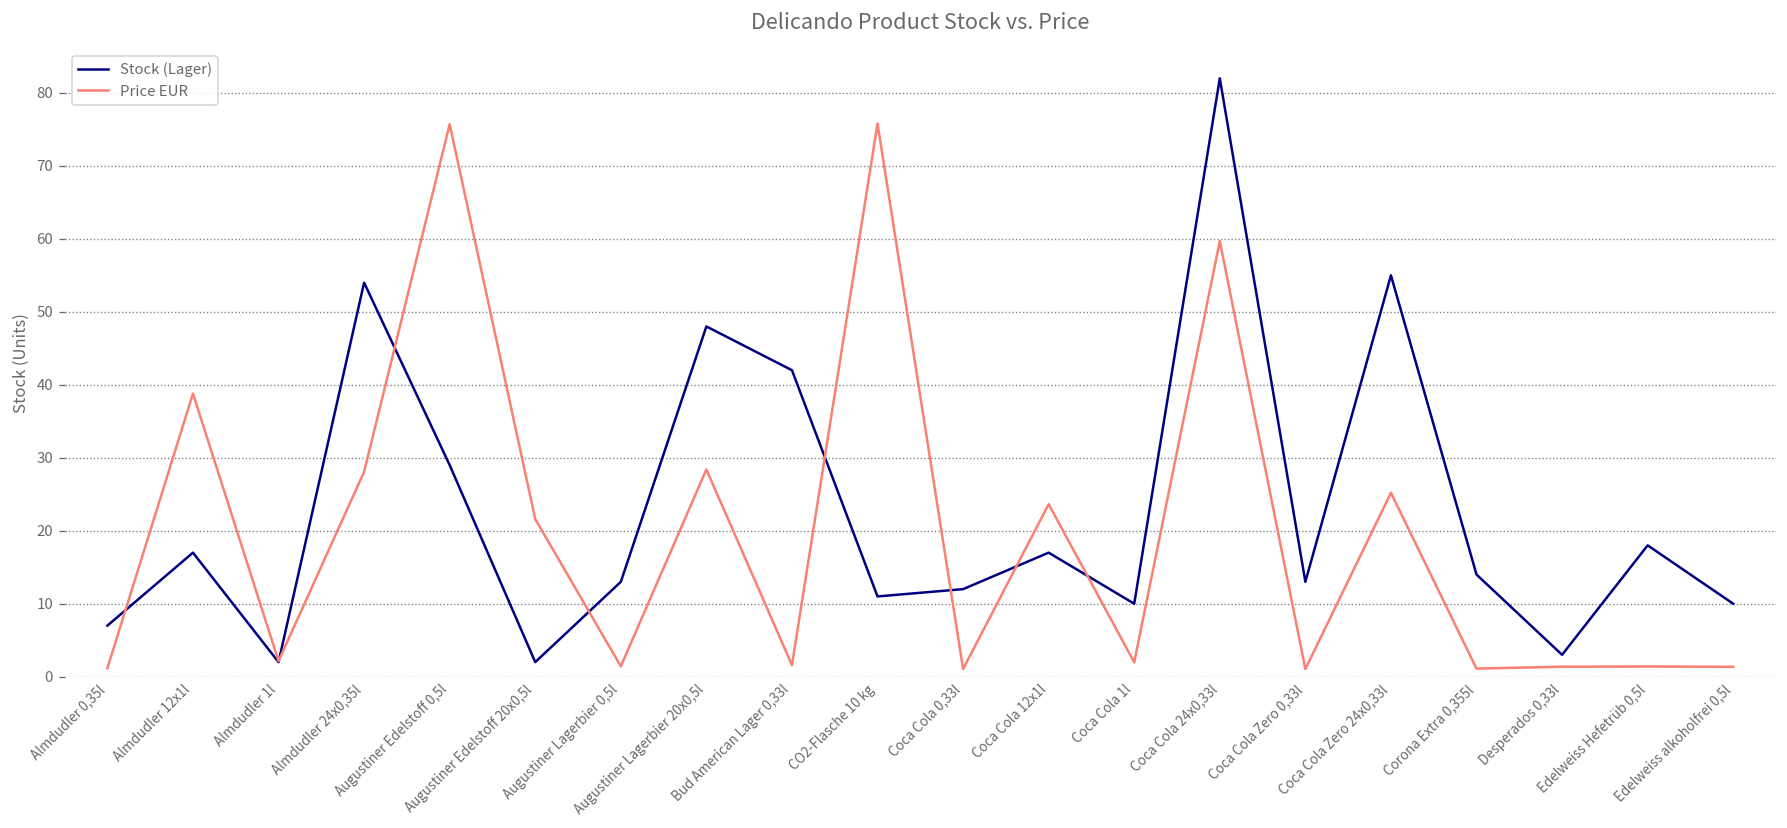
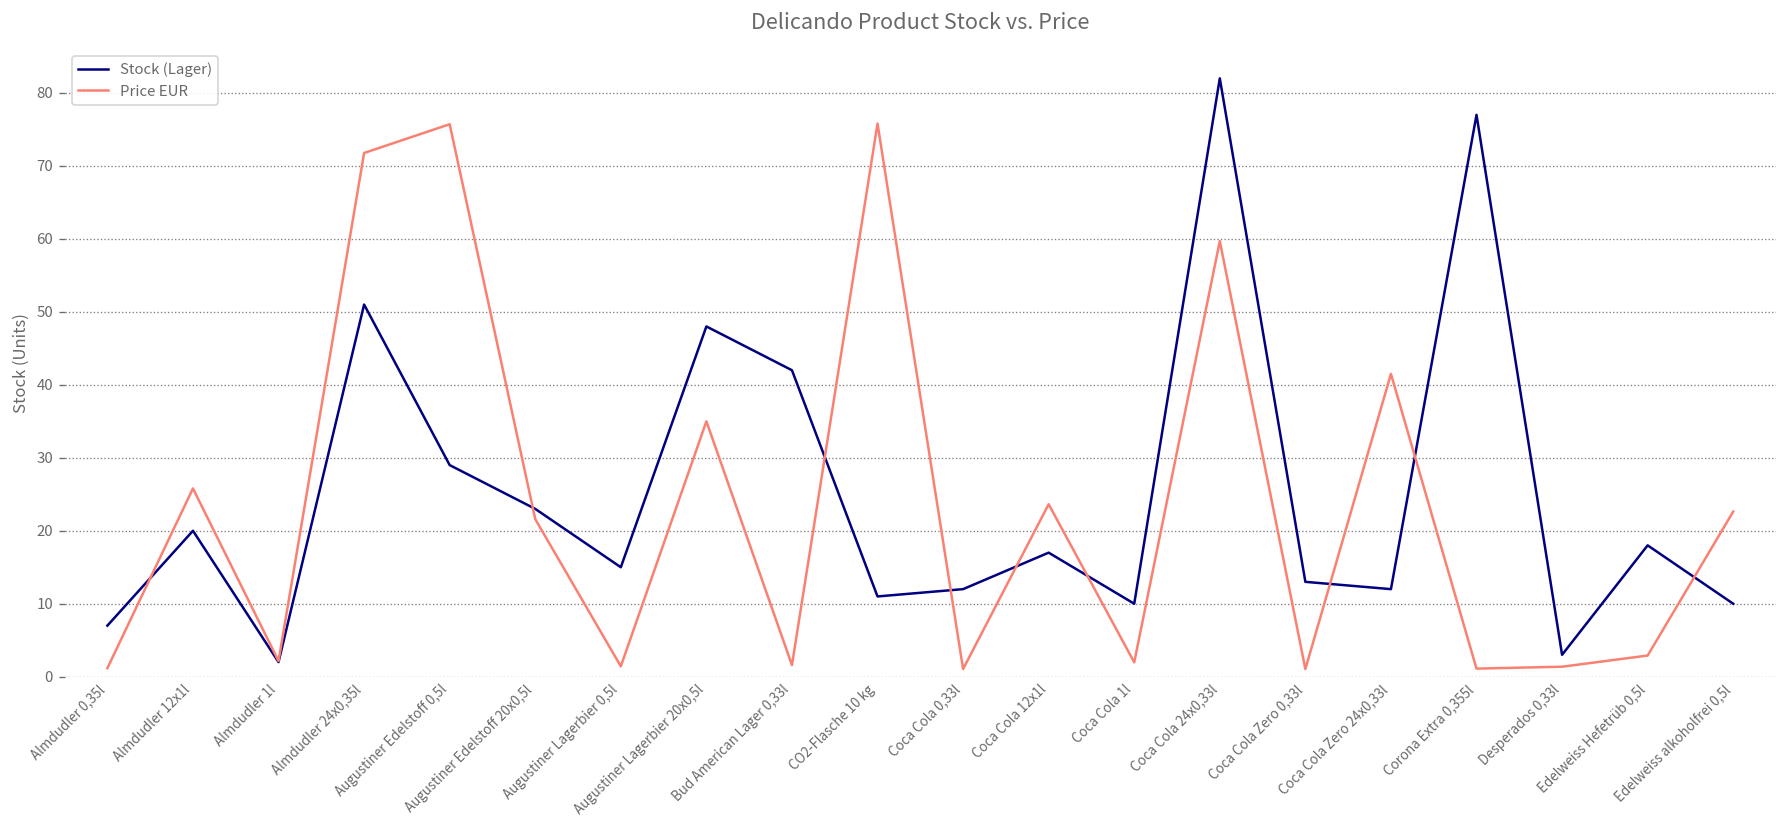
  {
    "Stock (Lager)": {
      "Almdudler 0,35l": 7,
-     "Almdudler 12x1l": 17,
-     "Almdudler 24x0,35l": 54,
+     "Almdudler 12x1l": 20,
+     "Almdudler 24x0,35l": 51,
      "Augustiner Edelstoff 0,5l": 29,
-     "Augustiner Edelstoff 20x0,5l": 2,
-     "Augustiner Lagerbier 0,5l": 13,
+     "Augustiner Edelstoff 20x0,5l": 23,
+     "Augustiner Lagerbier 0,5l": 15,
      "Augustiner Lagerbier 20x0,5l": 48,
      "Bud American Lager 0,33l": 42,
      "CO2-Flasche 10 kg": 11,
      "Coca Cola 0,33l": 12,
      "Coca Cola 12x1l": 17,
      "Coca Cola 1l": 10,
      "Coca Cola 24x0,33l": 82,
      "Coca Cola Zero 0,33l": 13,
-     "Coca Cola Zero 24x0,33l": 55,
-     "Corona Extra 0,355l": 14,
+     "Coca Cola Zero 24x0,33l": 12,
+     "Corona Extra 0,355l": 77,
      "Desperados 0,33l": 3,
      "Edelweiss Hefetrüb 0,5l": 18,
      "Edelweiss alkoholfrei 0,5l": 10
    },
    "Price EUR": {
      "Almdudler 0,35l": 1,
-     "Almdudler 12x1l": 39,
-     "Almdudler 24x0,35l": 28,
+     "Almdudler 12x1l": 26,
+     "Almdudler 24x0,35l": 72,
      "Augustiner Edelstoff 0,5l": 76,
      "Augustiner Edelstoff 20x0,5l": 22,
      "Augustiner Lagerbier 0,5l": 1,
-     "Augustiner Lagerbier 20x0,5l": 28,
+     "Augustiner Lagerbier 20x0,5l": 35,
      "Bud American Lager 0,33l": 2,
      "CO2-Flasche 10 kg": 76,
      "Coca Cola 0,33l": 1,
      "Coca Cola 12x1l": 24,
      "Coca Cola 1l": 2,
      "Coca Cola 24x0,33l": 60,
      "Coca Cola Zero 0,33l": 1,
-     "Coca Cola Zero 24x0,33l": 25,
+     "Coca Cola Zero 24x0,33l": 42,
      "Corona Extra 0,355l": 1,
      "Desperados 0,33l": 1,
-     "Edelweiss Hefetrüb 0,5l": 1,
-     "Edelweiss alkoholfrei 0,5l": 1
+     "Edelweiss Hefetrüb 0,5l": 3,
+     "Edelweiss alkoholfrei 0,5l": 23
    }
  }
